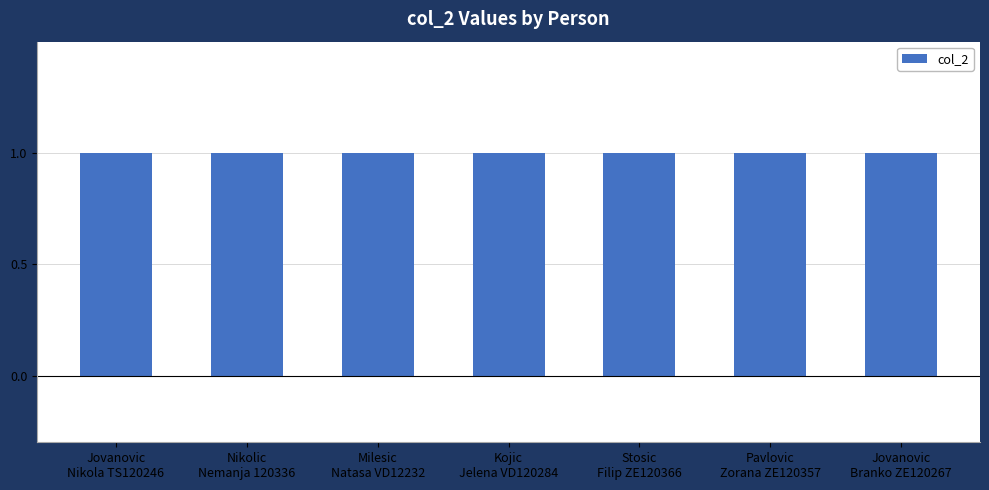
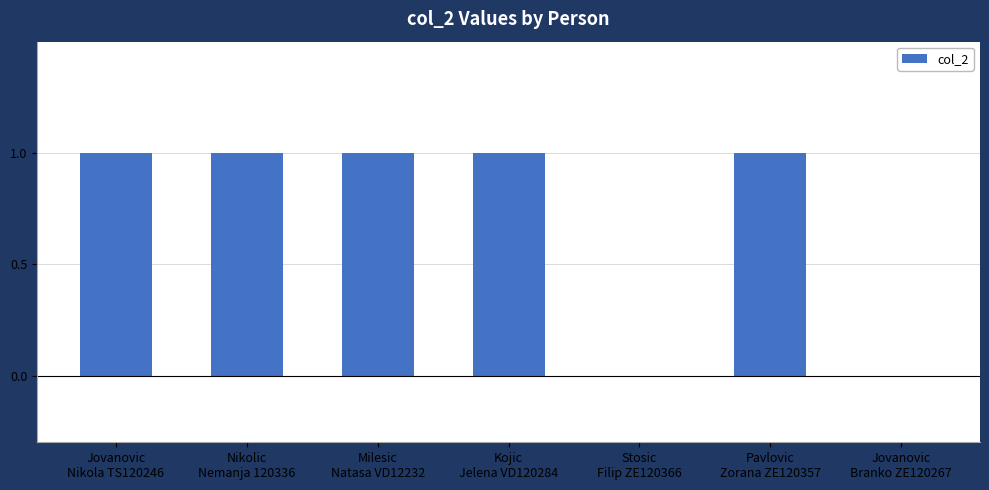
  {
    "Jovanovic Nikola TS120246": 1,
    "Nikolic Nemanja 120336": 1,
    "Milesic Natasa VD12232": 1,
    "Kojic Jelena VD120284": 1,
-   "Stosic Filip ZE120366": 1,
+   "Stosic Filip ZE120366": 0,
    "Pavlovic Zorana ZE120357": 1,
-   "Jovanovic Branko ZE120267": 1
+   "Jovanovic Branko ZE120267": 0
  }
